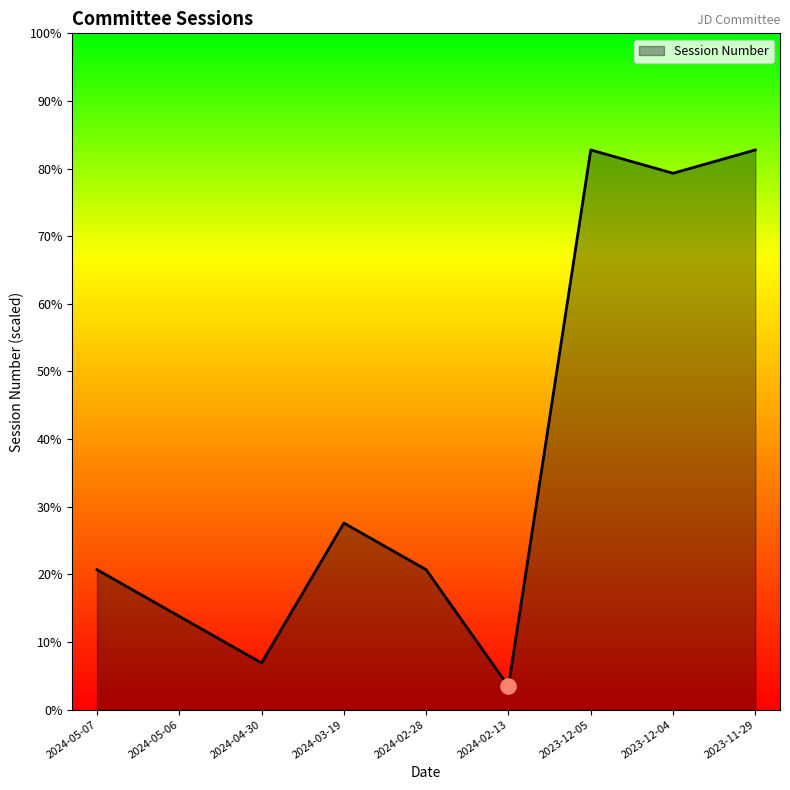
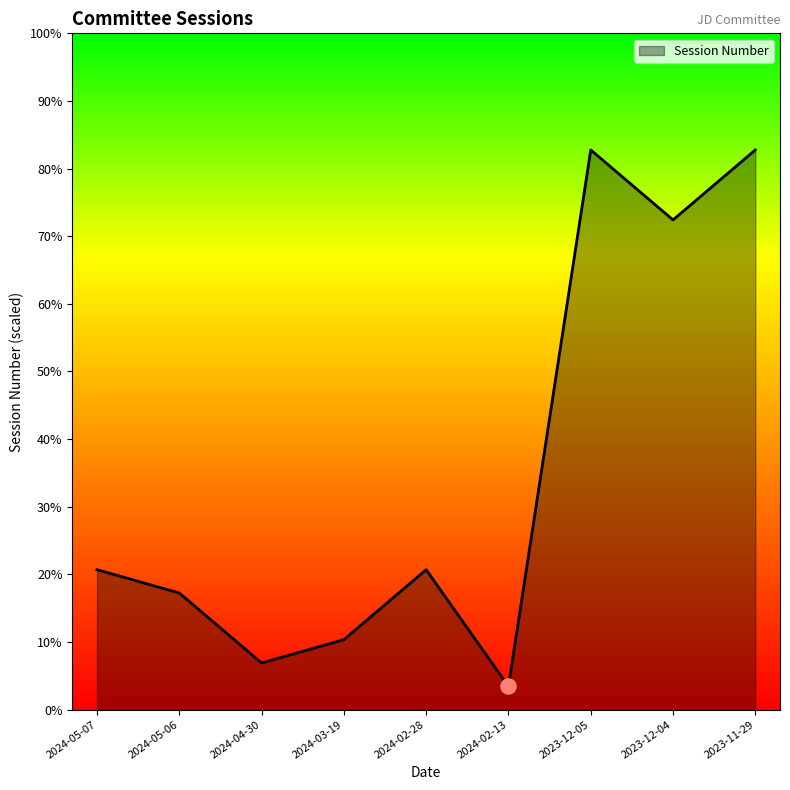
  {
    "Session Number": {
      "2024-05-07": "21%",
-     "2024-05-06": "14%",
+     "2024-05-06": "17%",
      "2024-04-30": "7%",
-     "2024-03-19": "28%",
+     "2024-03-19": "10%",
      "2024-02-28": "21%",
      "2023-12-05": "83%",
-     "2023-12-04": "79%",
+     "2023-12-04": "72%",
      "2023-11-29": "83%"
    }
  }
